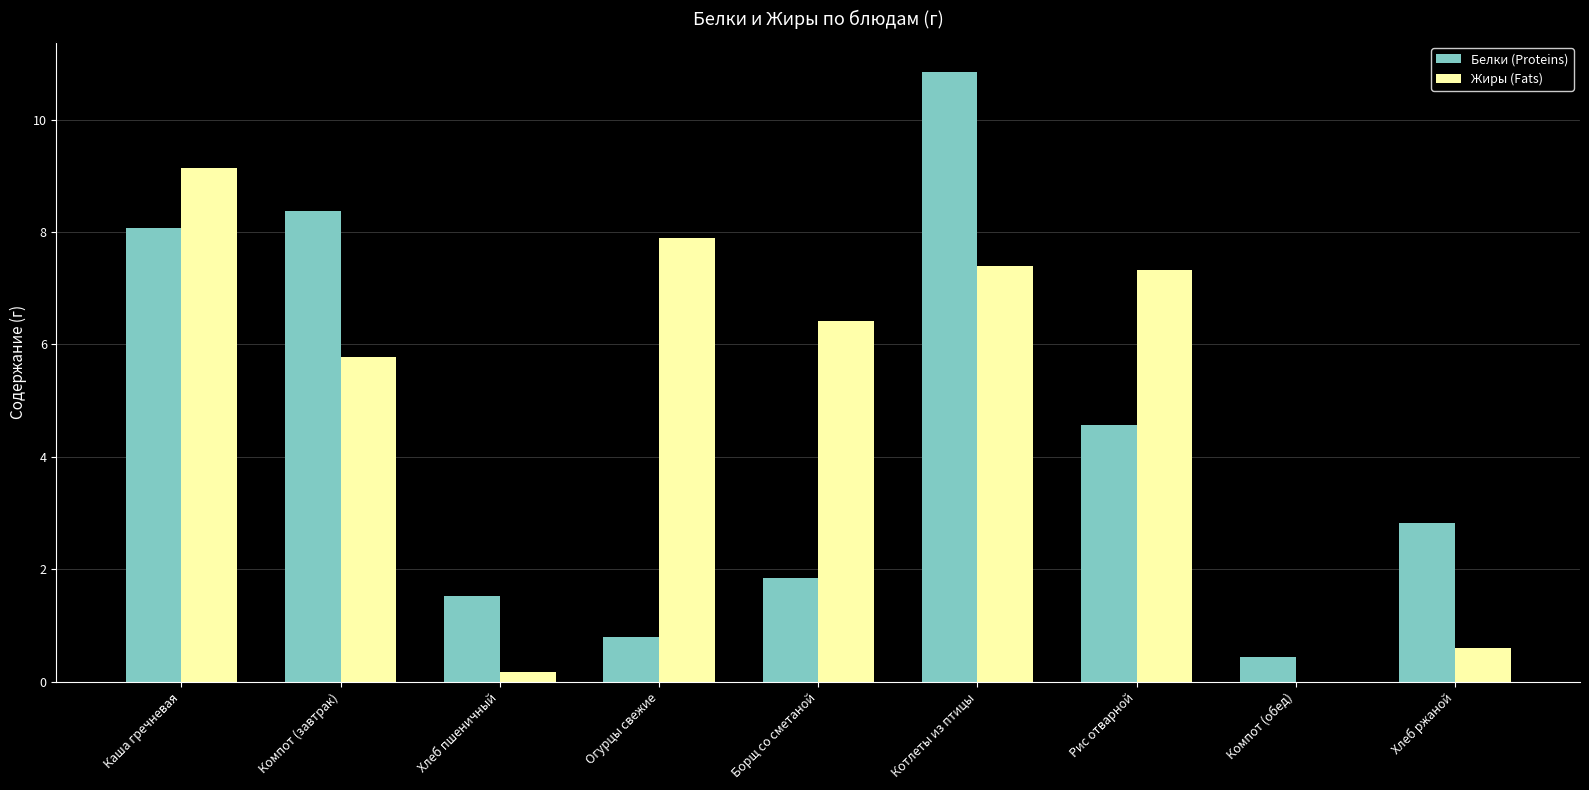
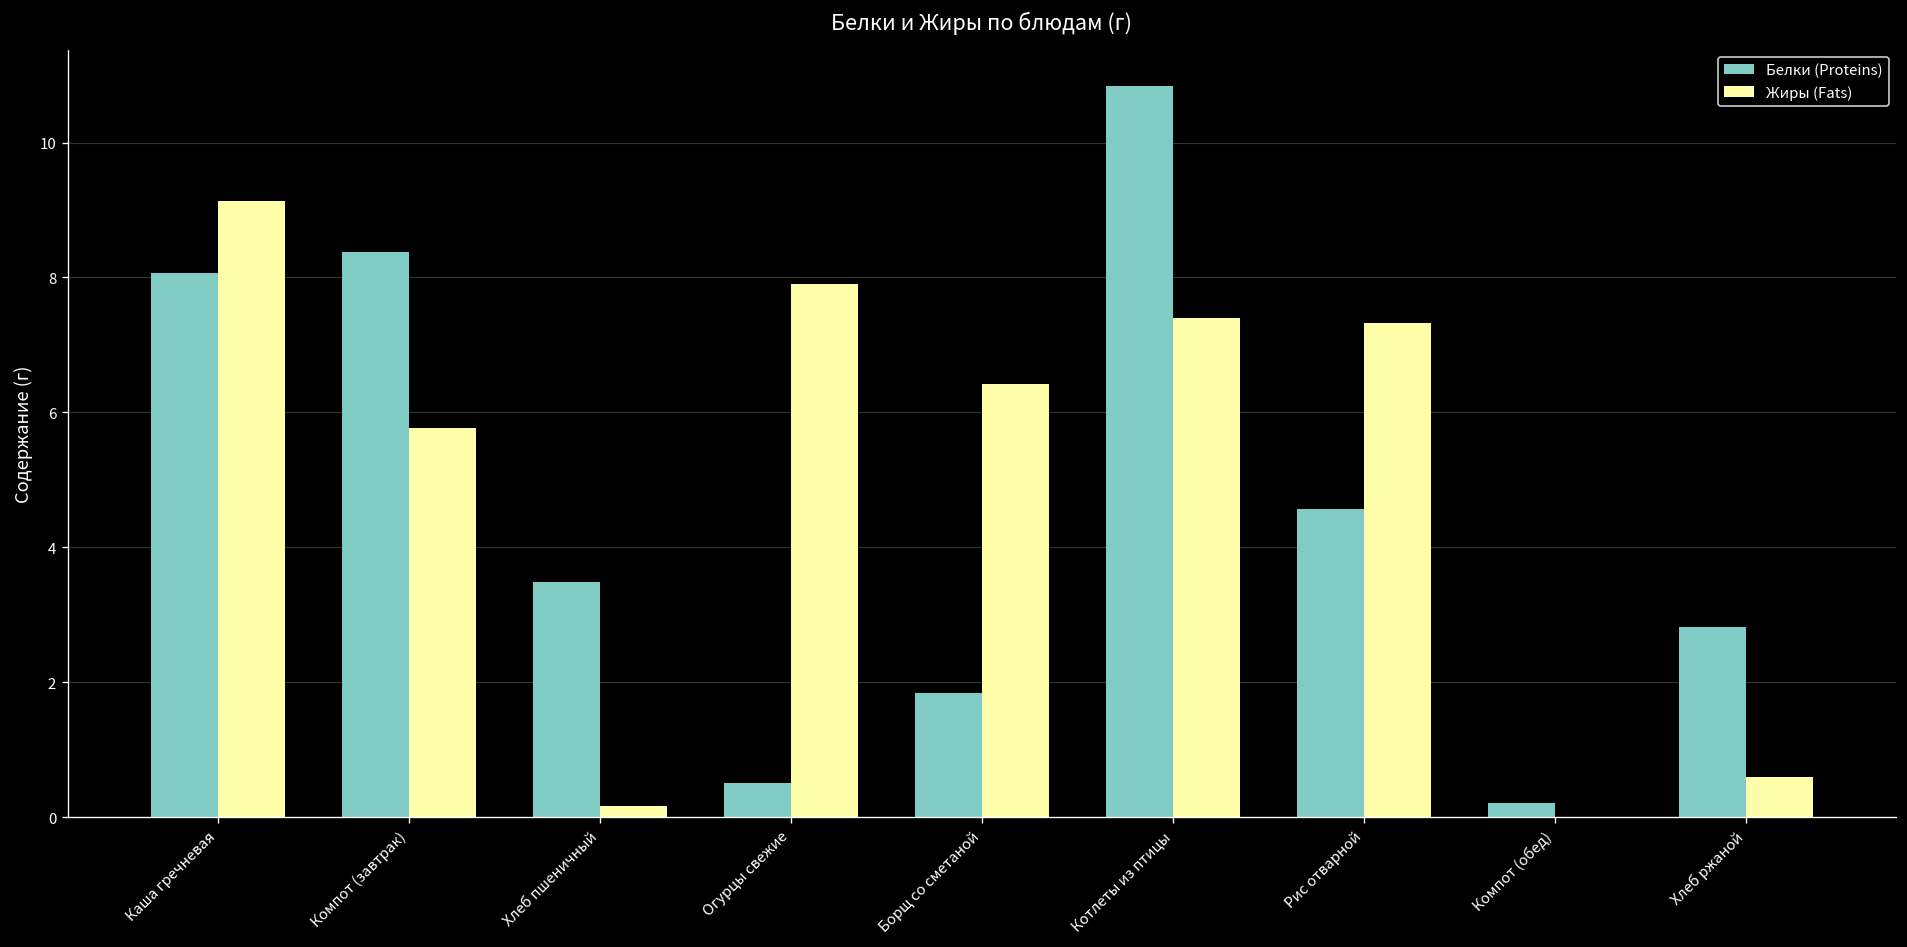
  {
    "Белки (Proteins)": {
      "Каша гречневая": 8.1,
      "Компот (завтрак)": 8.4,
-     "Хлеб пшеничный": 1.5,
-     "Огурцы свежие": 0.8,
+     "Хлеб пшеничный": 3.5,
+     "Огурцы свежие": 0.5,
      "Борщ со сметаной": 1.8,
      "Котлеты из птицы": 10.8,
      "Рис отварной": 4.6,
-     "Компот (обед)": 0.4,
+     "Компот (обед)": 0.2,
      "Хлеб ржаной": 2.8
    },
    "Жиры (Fats)": {
      "Каша гречневая": 9.1,
      "Компот (завтрак)": 5.8,
      "Хлеб пшеничный": 0.2,
      "Огурцы свежие": 7.9,
      "Борщ со сметаной": 6.4,
      "Котлеты из птицы": 7.4,
      "Рис отварной": 7.3,
      "Компот (обед)": 0.0,
      "Хлеб ржаной": 0.6
    }
  }
